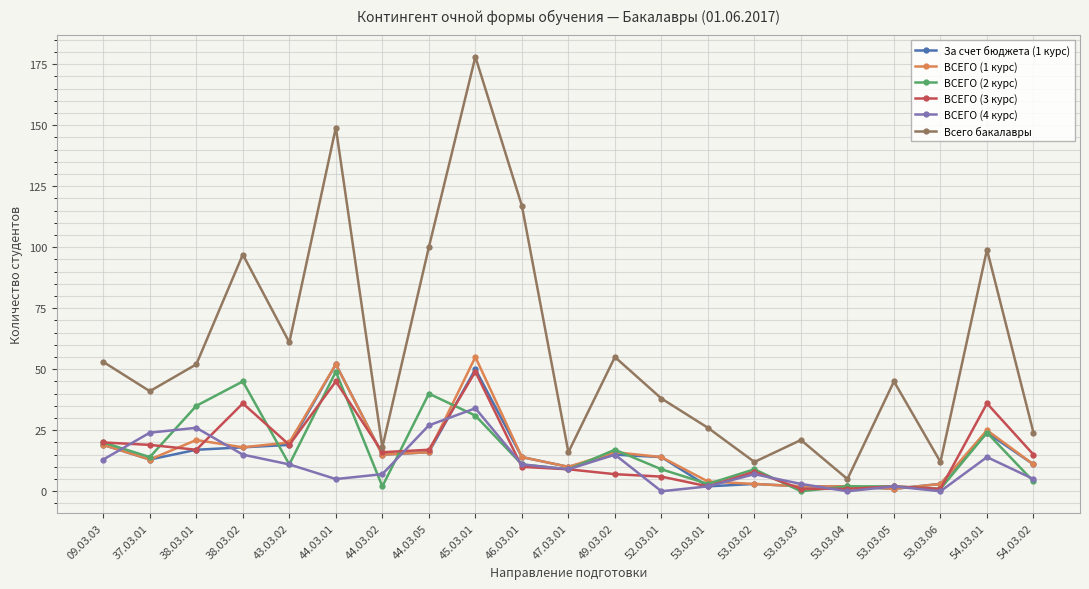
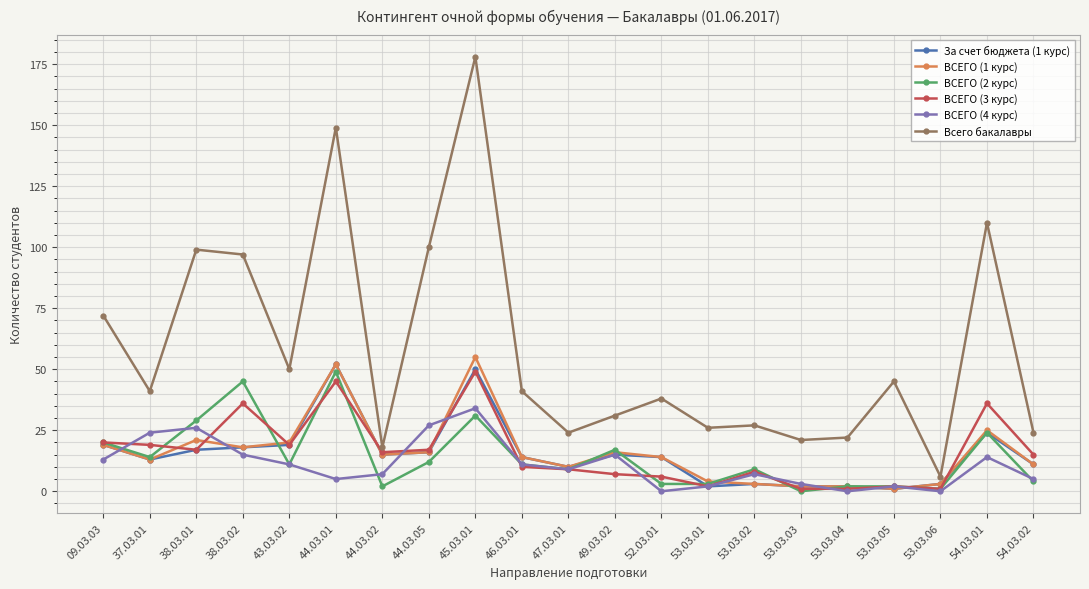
  {
    "ВСЕГО (2 курс)": {
-     "38.03.01": 35,
+     "38.03.01": 29,
      "38.03.02": 45,
      "44.03.01": 49,
      "44.03.02": 2,
-     "44.03.05": 40,
+     "44.03.05": 12,
      "45.03.01": 31,
-     "52.03.01": 9
+     "52.03.01": 3
    },
    "Всего бакалавры": {
-     "09.03.03": 53,
+     "09.03.03": 72,
      "37.03.01": 41,
-     "38.03.01": 52,
+     "38.03.01": 99,
      "38.03.02": 97,
-     "43.03.02": 61,
+     "43.03.02": 50,
      "44.03.01": 149,
      "44.03.02": 18,
      "44.03.05": 100,
      "45.03.01": 178,
-     "46.03.01": 117,
-     "47.03.01": 16,
-     "49.03.02": 55,
+     "46.03.01": 41,
+     "47.03.01": 24,
+     "49.03.02": 31,
      "52.03.01": 38,
      "53.03.01": 26,
-     "53.03.02": 12,
+     "53.03.02": 27,
      "53.03.03": 21,
-     "53.03.04": 5,
+     "53.03.04": 22,
      "53.03.05": 45,
-     "53.03.06": 12,
-     "54.03.01": 99,
+     "53.03.06": 6,
+     "54.03.01": 110,
      "54.03.02": 24
    }
  }
